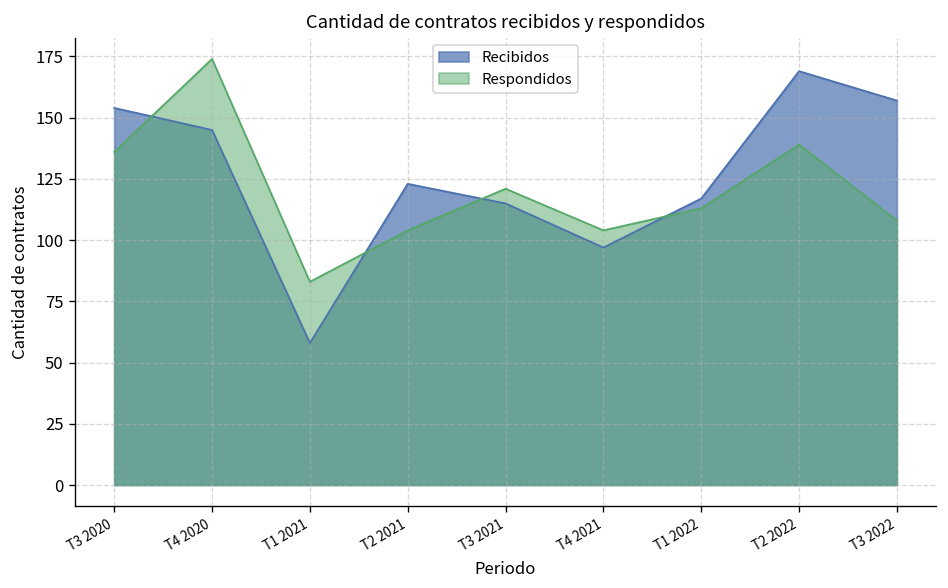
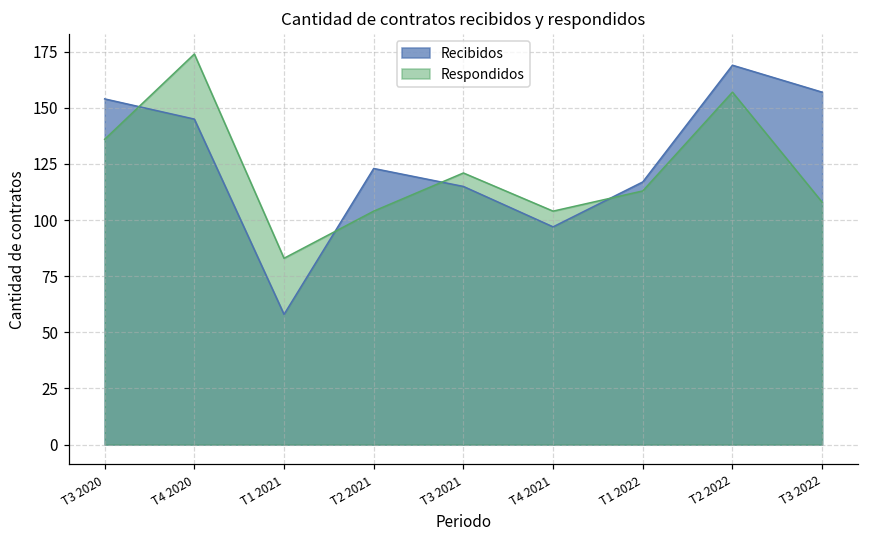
  {
    "Recibidos": {
      "T3 2020": 154,
      "T4 2020": 145,
      "T1 2021": 58,
      "T2 2021": 123,
      "T3 2021": 115,
      "T4 2021": 97,
      "T1 2022": 117,
      "T2 2022": 169,
      "T3 2022": 157
    },
    "Respondidos": {
      "T3 2020": 136,
      "T4 2020": 174,
      "T1 2021": 83,
      "T2 2021": 104,
      "T3 2021": 121,
      "T4 2021": 104,
      "T1 2022": 113,
-     "T2 2022": 139,
+     "T2 2022": 157,
      "T3 2022": 108
    }
  }
